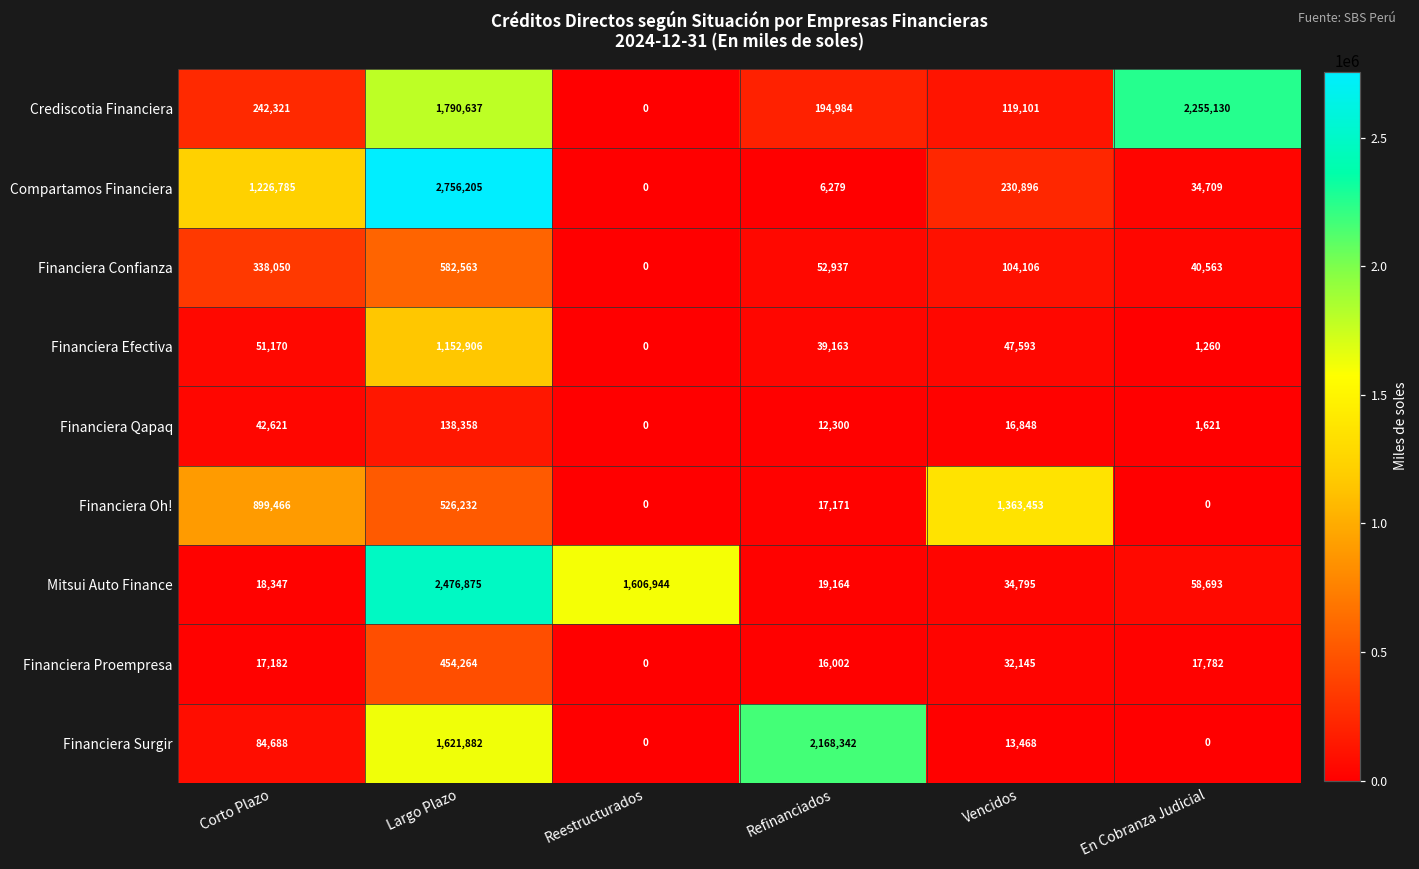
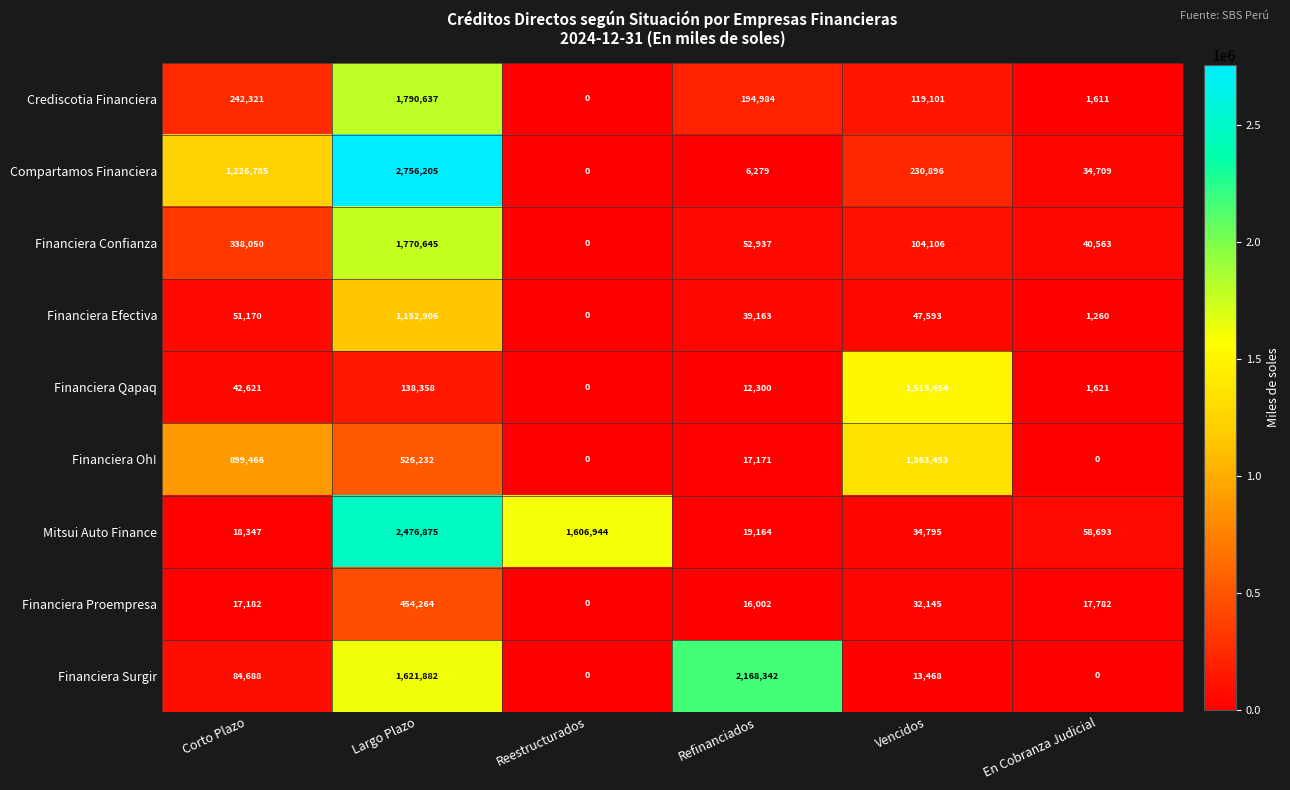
  {
    "Crediscotia Financiera": {
      "Corto Plazo": "242,321",
      "Largo Plazo": "1,790,637",
      "Reestructurados": "0",
      "Refinanciados": "194,984",
      "Vencidos": "119,101",
-     "En Cobranza Judicial": "2,255,130"
+     "En Cobranza Judicial": "1,611"
    },
    "Compartamos Financiera": {
      "Corto Plazo": "1,226,785",
      "Largo Plazo": "2,756,205",
      "Reestructurados": "0",
      "Refinanciados": "6,279",
      "Vencidos": "230,896",
      "En Cobranza Judicial": "34,709"
    },
    "Financiera Confianza": {
      "Corto Plazo": "338,050",
-     "Largo Plazo": "582,563",
+     "Largo Plazo": "1,770,645",
      "Reestructurados": "0",
      "Refinanciados": "52,937",
      "Vencidos": "104,106",
      "En Cobranza Judicial": "40,563"
    },
    "Financiera Efectiva": {
      "Corto Plazo": "51,170",
      "Largo Plazo": "1,152,906",
      "Reestructurados": "0",
      "Refinanciados": "39,163",
      "Vencidos": "47,593",
      "En Cobranza Judicial": "1,260"
    },
    "Financiera Qapaq": {
      "Corto Plazo": "42,621",
      "Largo Plazo": "138,358",
      "Reestructurados": "0",
      "Refinanciados": "12,300",
-     "Vencidos": "16,848",
+     "Vencidos": "1,515,454",
      "En Cobranza Judicial": "1,621"
    },
    "Financiera Oh!": {
      "Corto Plazo": "899,466",
      "Largo Plazo": "526,232",
      "Reestructurados": "0",
      "Refinanciados": "17,171",
      "Vencidos": "1,363,453",
      "En Cobranza Judicial": "0"
    },
    "Mitsui Auto Finance": {
      "Corto Plazo": "18,347",
      "Largo Plazo": "2,476,875",
      "Reestructurados": "1,606,944",
      "Refinanciados": "19,164",
      "Vencidos": "34,795",
      "En Cobranza Judicial": "58,693"
    },
    "Financiera Proempresa": {
      "Corto Plazo": "17,182",
      "Largo Plazo": "454,264",
      "Reestructurados": "0",
      "Refinanciados": "16,002",
      "Vencidos": "32,145",
      "En Cobranza Judicial": "17,782"
    },
    "Financiera Surgir": {
      "Corto Plazo": "84,688",
      "Largo Plazo": "1,621,882",
      "Reestructurados": "0",
      "Refinanciados": "2,168,342",
      "Vencidos": "13,468",
      "En Cobranza Judicial": "0"
    }
  }
